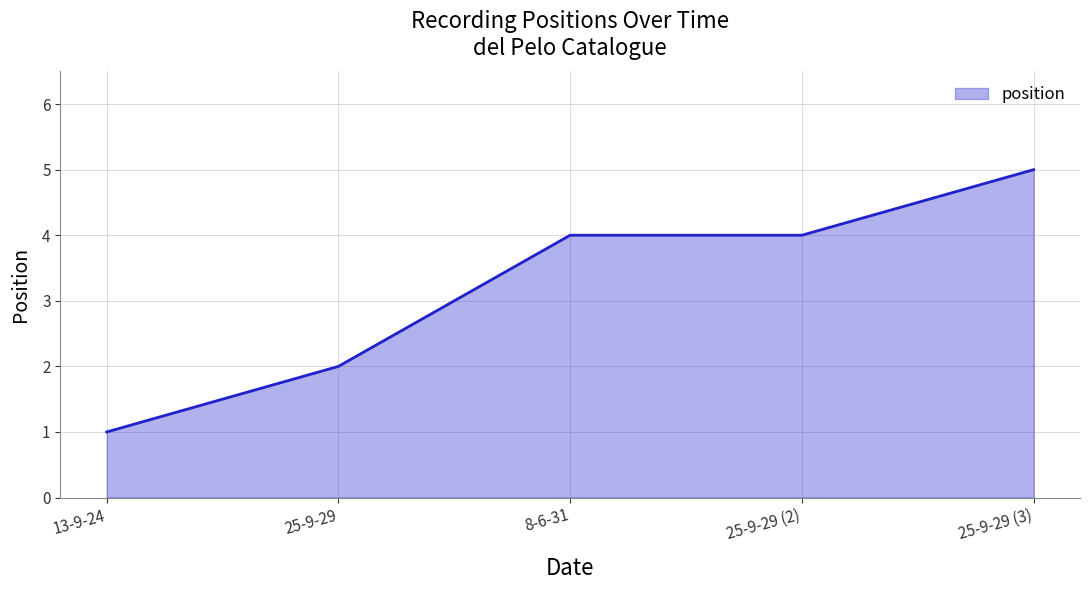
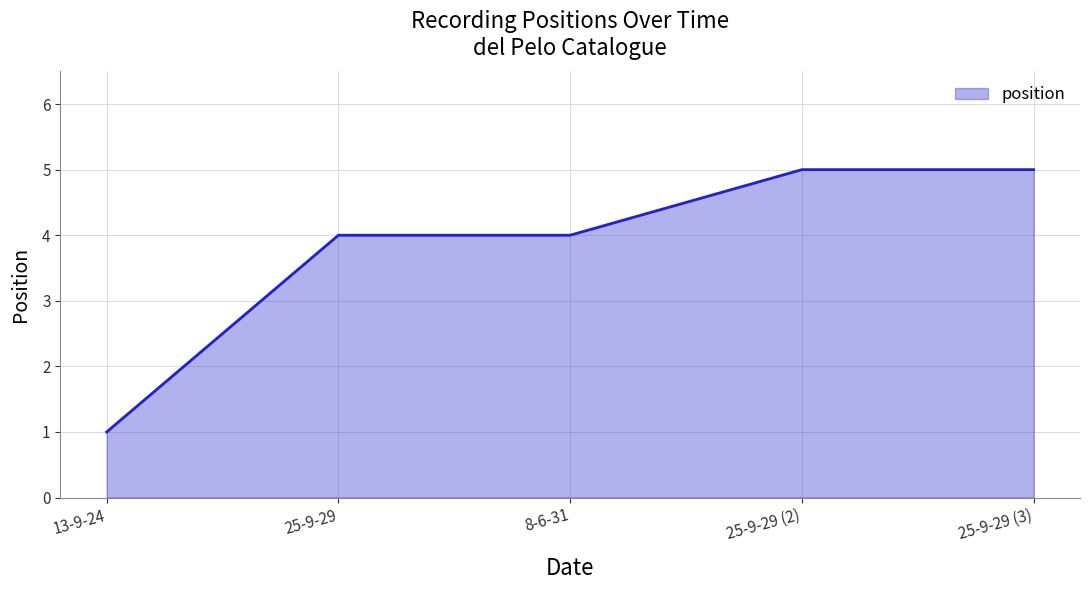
  {
    "13-9-24": 1,
-   "25-9-29": 2,
+   "25-9-29": 4,
    "8-6-31": 4,
-   "25-9-29 (2)": 4,
+   "25-9-29 (2)": 5,
    "25-9-29 (3)": 5
  }
